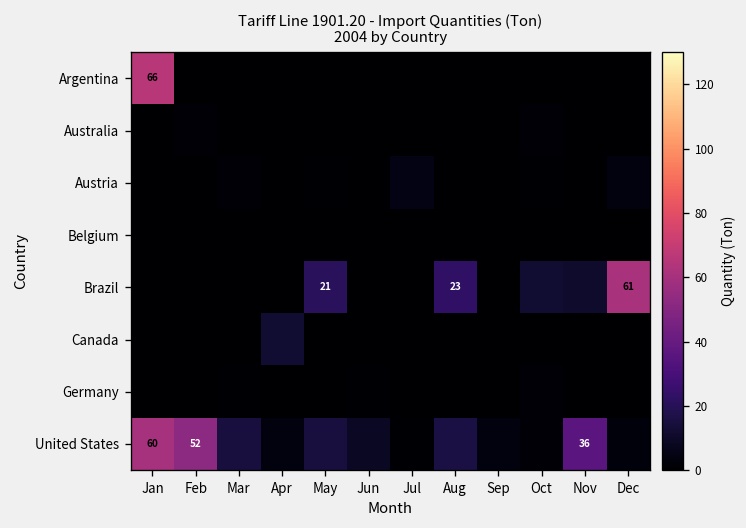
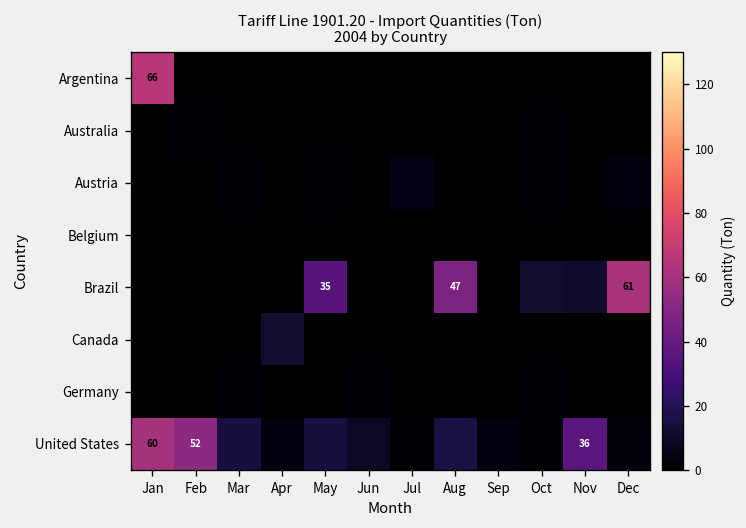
  {
    "Argentina": {
      "Jan": 66
    },
    "Brazil": {
-     "May": 21,
-     "Aug": 23,
+     "May": 35,
+     "Aug": 47,
      "Dec": 61
    },
    "United States": {
      "Jan": 60,
      "Feb": 52,
      "Nov": 36
    }
  }
